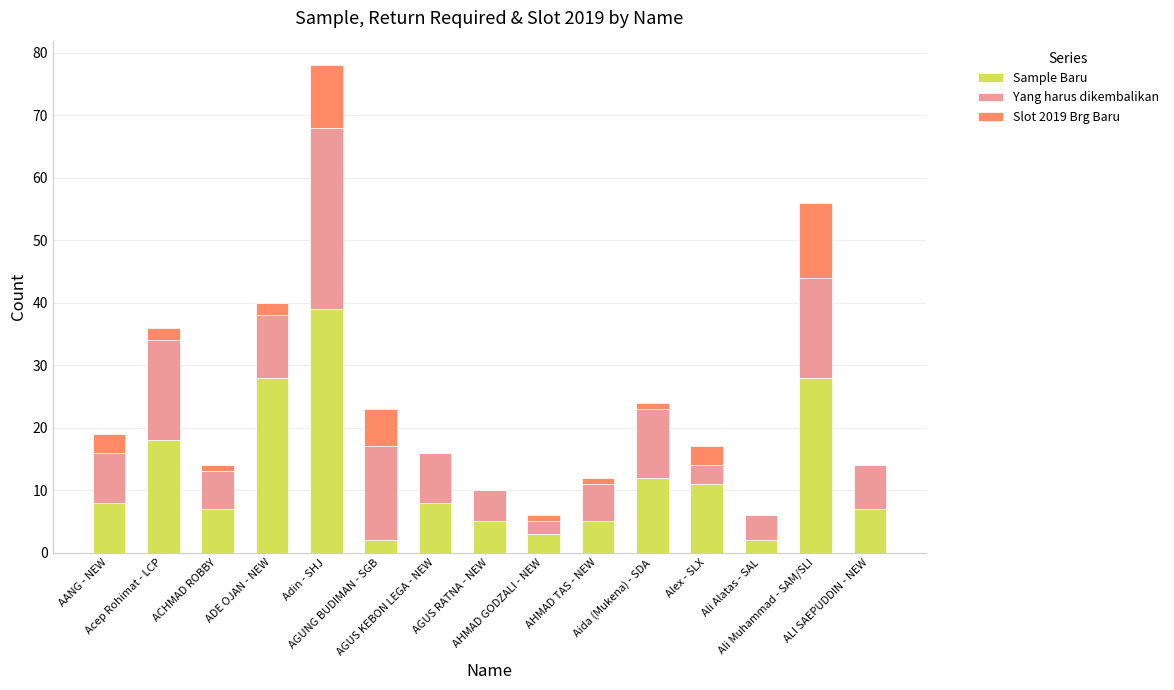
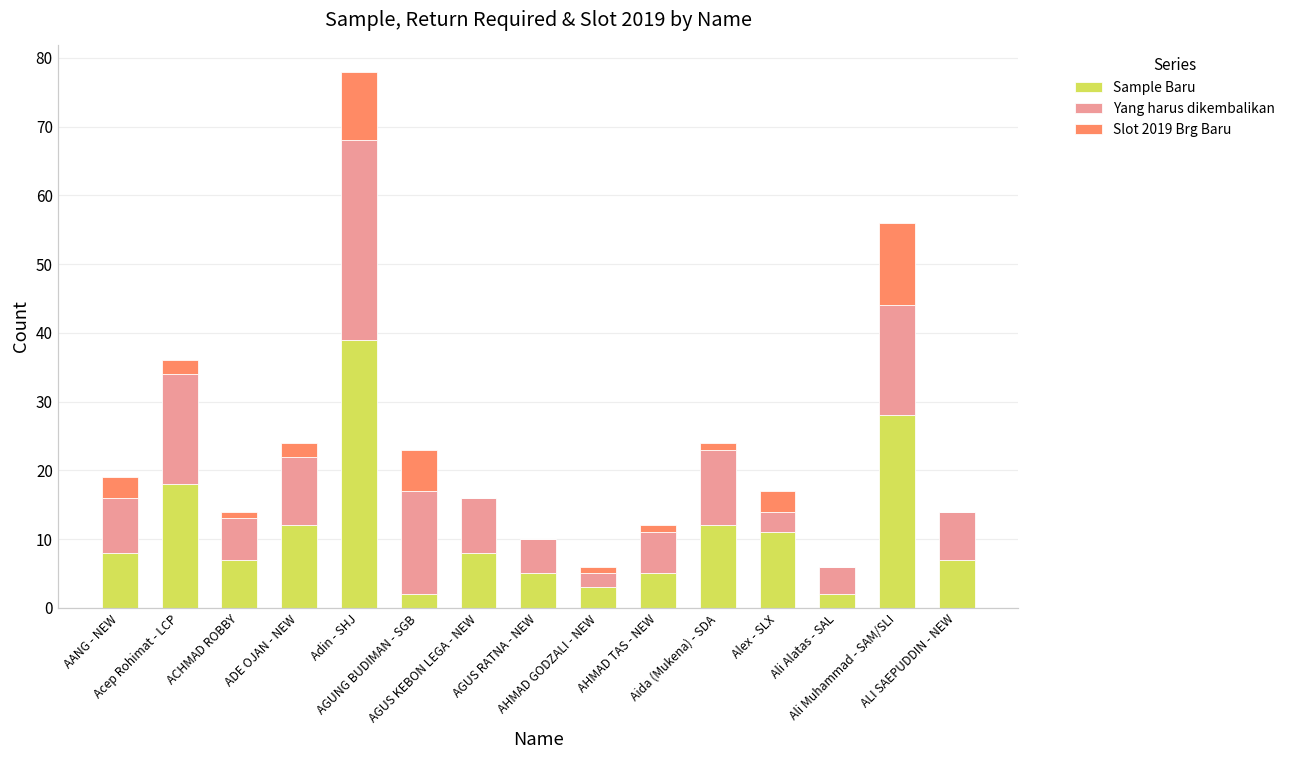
  {
    "Sample Baru": {
      "AANG - NEW": 8,
      "Acep Rohimat - LCP": 18,
      "ACHMAD ROBBY": 7,
-     "ADE OJAN - NEW": 28,
+     "ADE OJAN - NEW": 12,
      "Adin - SHJ": 39,
      "AGUNG BUDIMAN - SGB": 2,
      "AGUS KEBON LEGA - NEW": 8,
      "AGUS RATNA - NEW": 5,
      "AHMAD GODZALI - NEW": 3,
      "AHMAD TAS - NEW": 5,
      "Aida (Mukena) - SDA": 12,
      "Alex - SLX": 11,
      "Ali Alatas - SAL": 2,
      "Ali Muhammad - SAM/SLI": 28,
      "ALI SAEPUDDIN - NEW": 7
    }
  }
